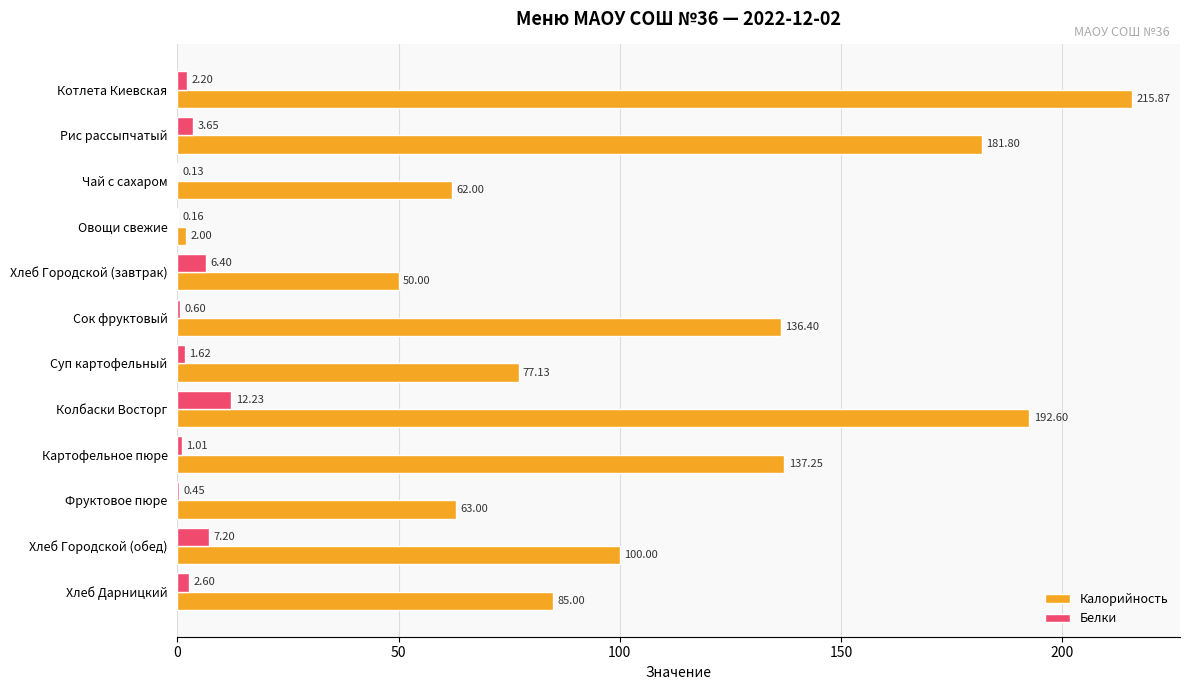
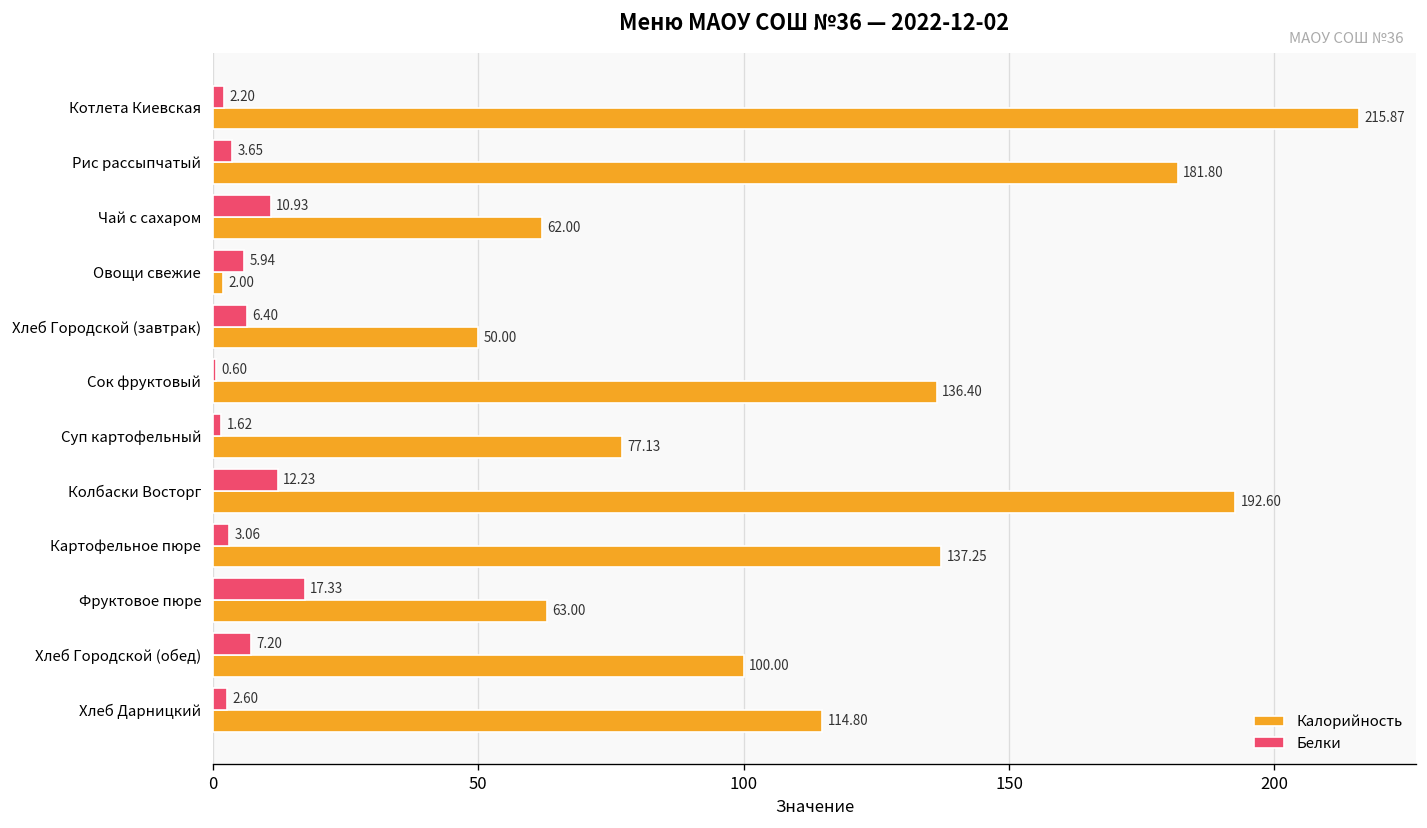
  {
    "Калорийность": {
      "Котлета Киевская": 215.87,
      "Рис рассыпчатый": 181.80,
      "Чай с сахаром": 62.00,
      "Овощи свежие": 2.00,
      "Хлеб Городской (завтрак)": 50.00,
      "Сок фруктовый": 136.40,
      "Суп картофельный": 77.13,
      "Колбаски Восторг": 192.60,
      "Картофельное пюре": 137.25,
      "Фруктовое пюре": 63.00,
      "Хлеб Городской (обед)": 100.00,
-     "Хлеб Дарницкий": 85.00
+     "Хлеб Дарницкий": 114.80
    },
    "Белки": {
      "Котлета Киевская": 2.20,
      "Рис рассыпчатый": 3.65,
-     "Чай с сахаром": 0.13,
-     "Овощи свежие": 0.16,
+     "Чай с сахаром": 10.93,
+     "Овощи свежие": 5.94,
      "Хлеб Городской (завтрак)": 6.40,
      "Сок фруктовый": 0.60,
      "Суп картофельный": 1.62,
      "Колбаски Восторг": 12.23,
-     "Картофельное пюре": 1.01,
-     "Фруктовое пюре": 0.45,
+     "Картофельное пюре": 3.06,
+     "Фруктовое пюре": 17.33,
      "Хлеб Городской (обед)": 7.20,
      "Хлеб Дарницкий": 2.60
    }
  }
